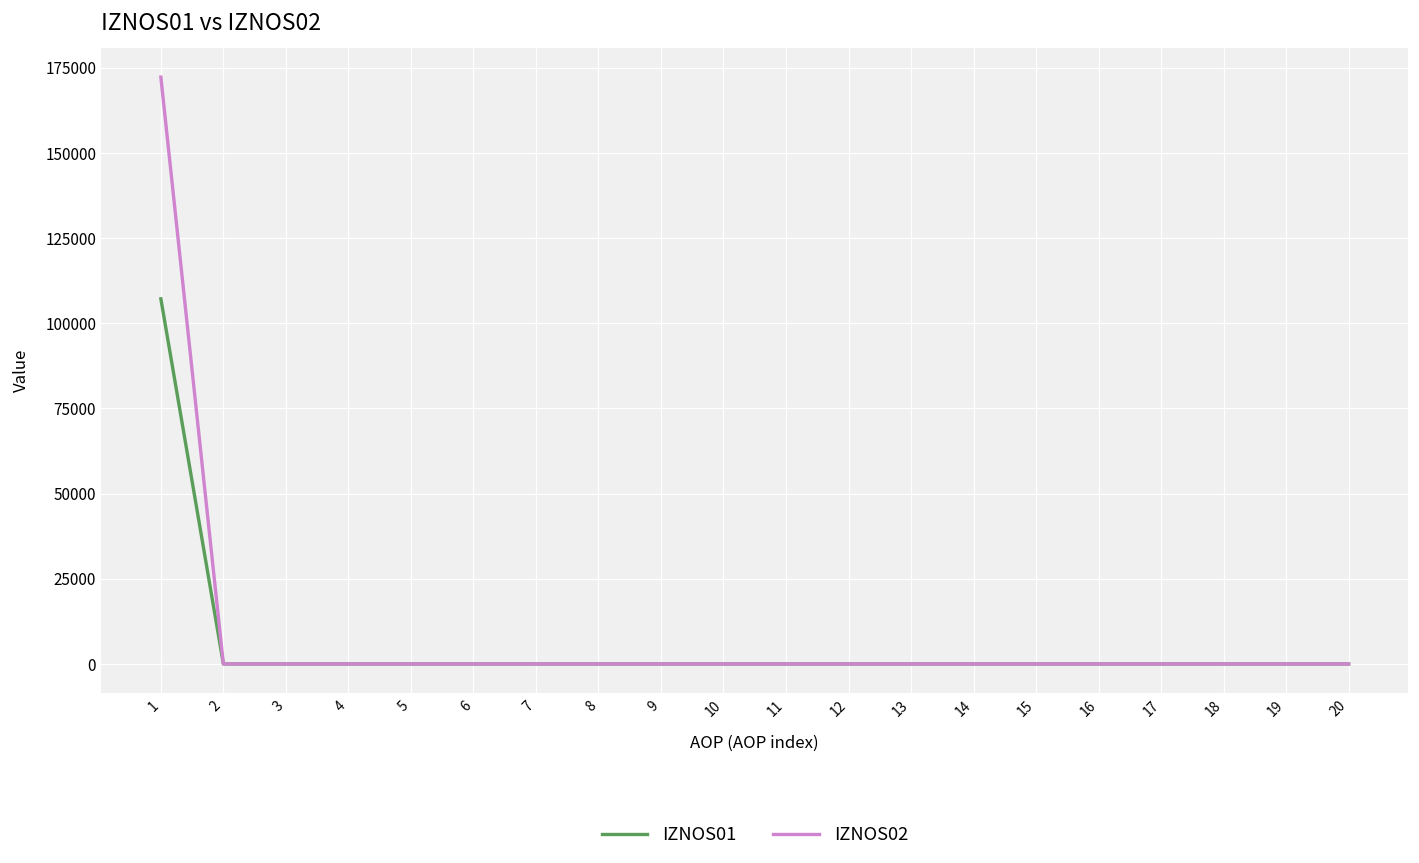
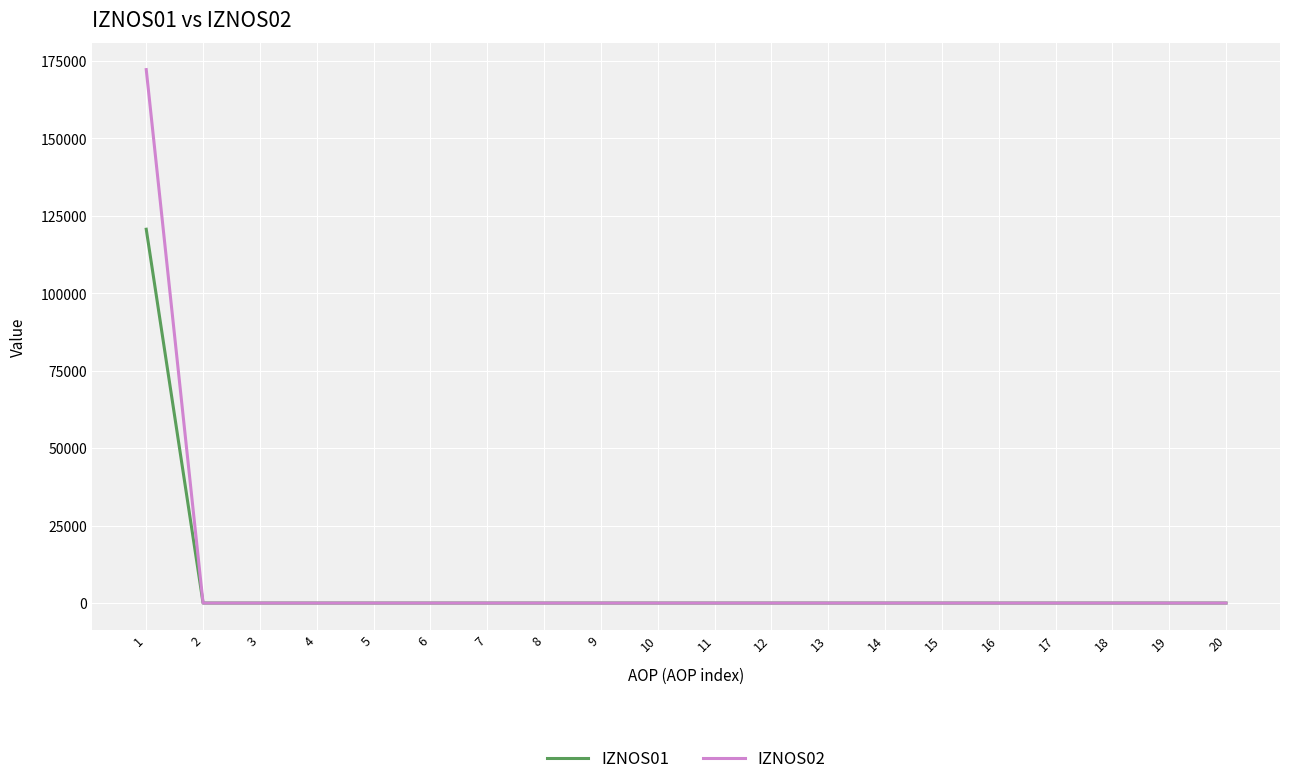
  {
    "IZNOS01": {
-     "1": 107000
+     "1": 121000
    },
    "IZNOS02": {
      "1": 172000
    }
  }
